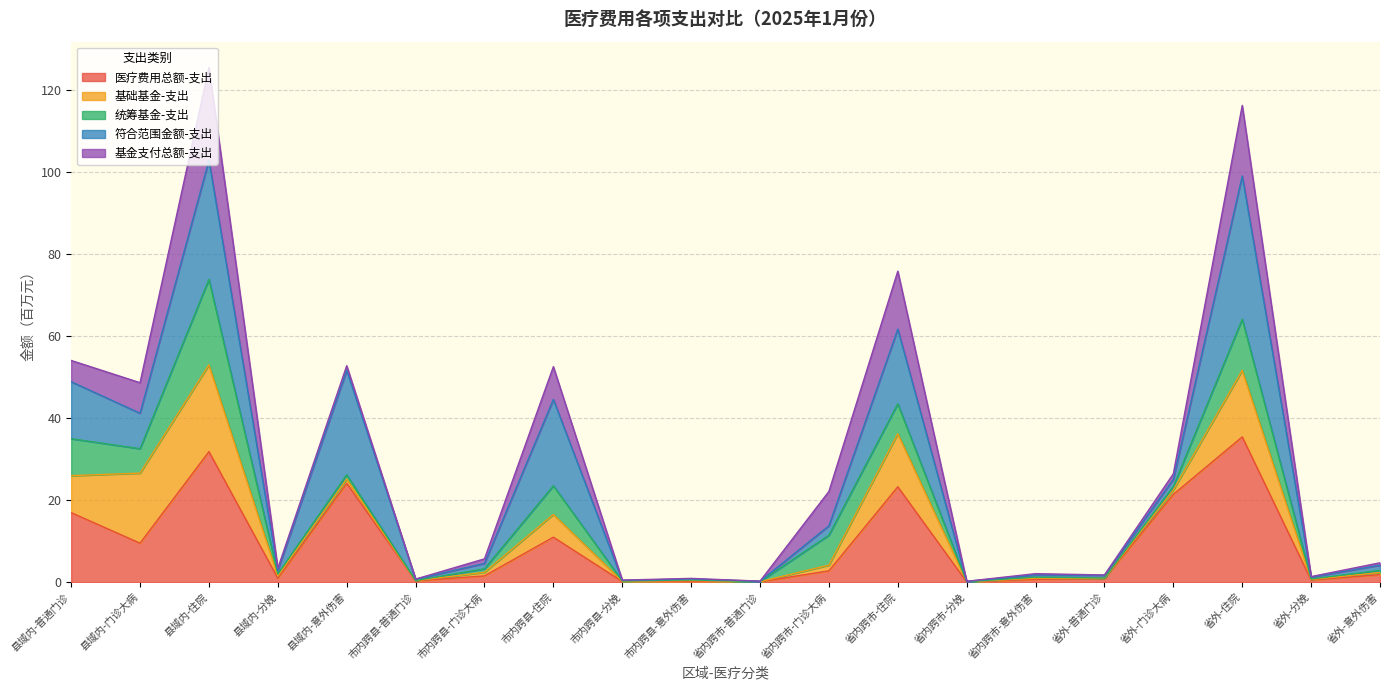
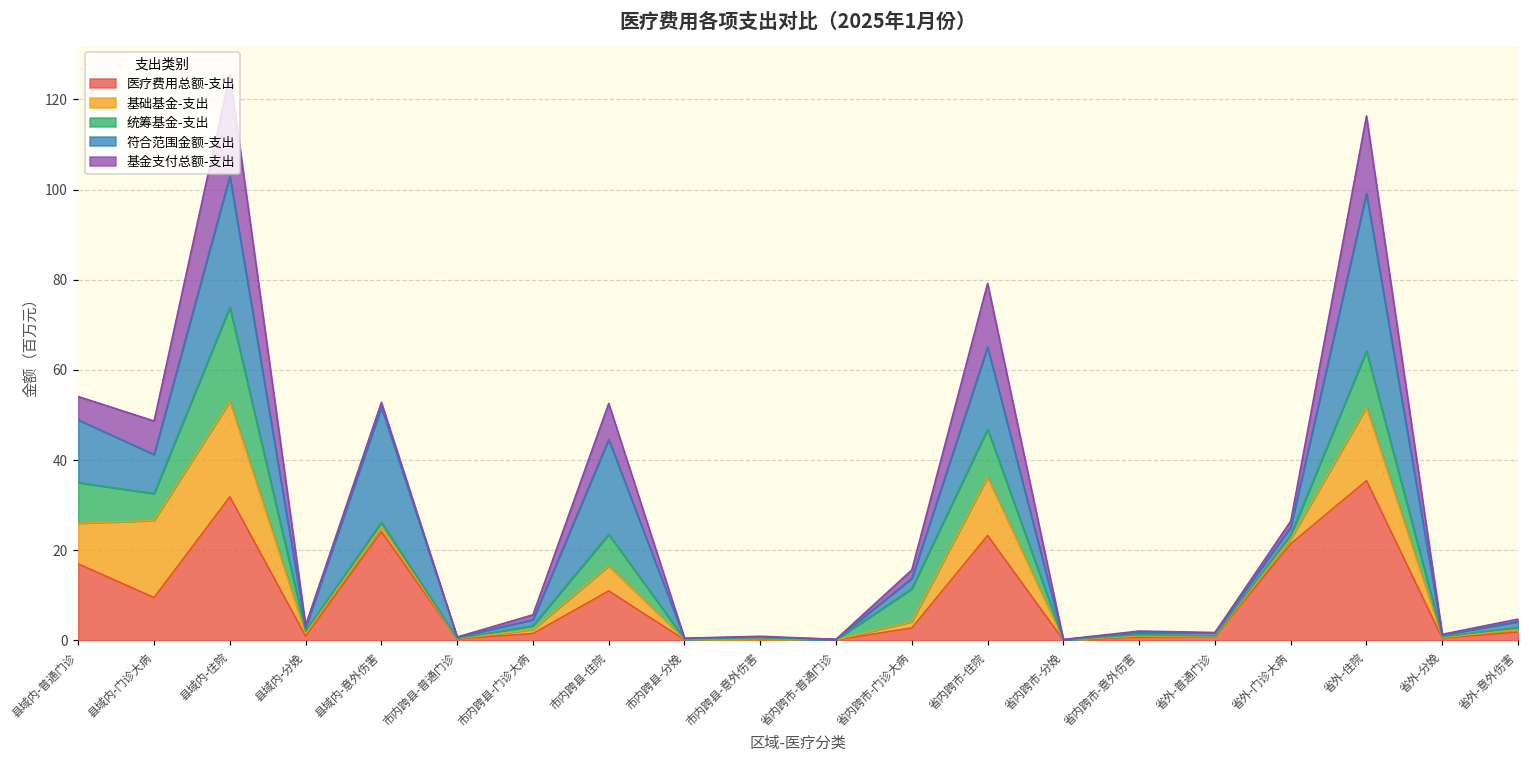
  {
    "医疗费用总额-支出": {
      "县域内-普通门诊": 17,
      "县域内-门诊大病": 10,
      "县域内-住院": 32,
      "县域内-意外伤害": 24,
      "市内跨县-门诊大病": 2,
      "市内跨县-住院": 11,
      "省内跨市-门诊大病": 3,
      "省内跨市-住院": 23,
      "省外-门诊大病": 21,
      "省外-住院": 35
    },
    "基础基金-支出": {
      "县域内-普通门诊": 9,
      "县域内-门诊大病": 17,
      "县域内-住院": 21,
      "县域内-意外伤害": 1,
      "市内跨县-门诊大病": 1,
      "市内跨县-住院": 6,
      "省内跨市-门诊大病": 1,
      "省内跨市-住院": 13,
      "省外-门诊大病": 1,
      "省外-住院": 16
    },
    "统筹基金-支出": {
      "县域内-普通门诊": 9,
      "县域内-门诊大病": 6,
      "县域内-住院": 21,
      "县域内-意外伤害": 1,
      "市内跨县-门诊大病": 1,
      "市内跨县-住院": 7,
      "省内跨市-门诊大病": 7,
-     "省内跨市-住院": 7,
+     "省内跨市-住院": 11,
      "省外-门诊大病": 1,
      "省外-住院": 12
    },
    "符合范围金额-支出": {
      "县域内-普通门诊": 14,
      "县域内-门诊大病": 9,
      "县域内-意外伤害": 26,
      "市内跨县-门诊大病": 1,
      "市内跨县-住院": 21,
      "省内跨市-门诊大病": 2,
      "省内跨市-住院": 18,
      "省外-门诊大病": 2,
      "省外-住院": 35
    },
    "基金支付总额-支出": {
      "县域内-普通门诊": 5,
      "县域内-门诊大病": 7,
      "县域内-意外伤害": 1,
      "市内跨县-门诊大病": 1,
      "市内跨县-住院": 8,
-     "省内跨市-门诊大病": 8,
+     "省内跨市-门诊大病": 2,
      "省内跨市-住院": 14,
      "省外-门诊大病": 1,
      "省外-住院": 17
    }
  }
